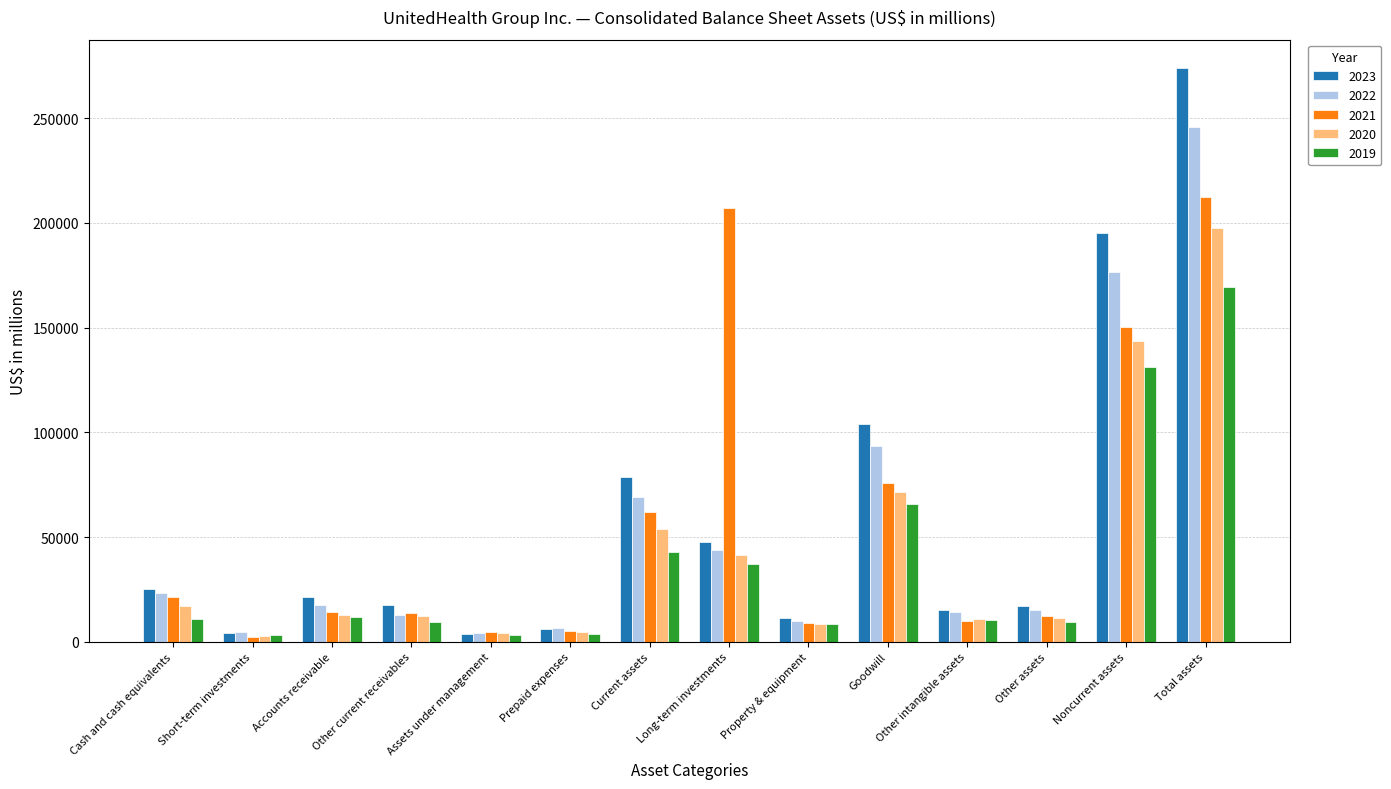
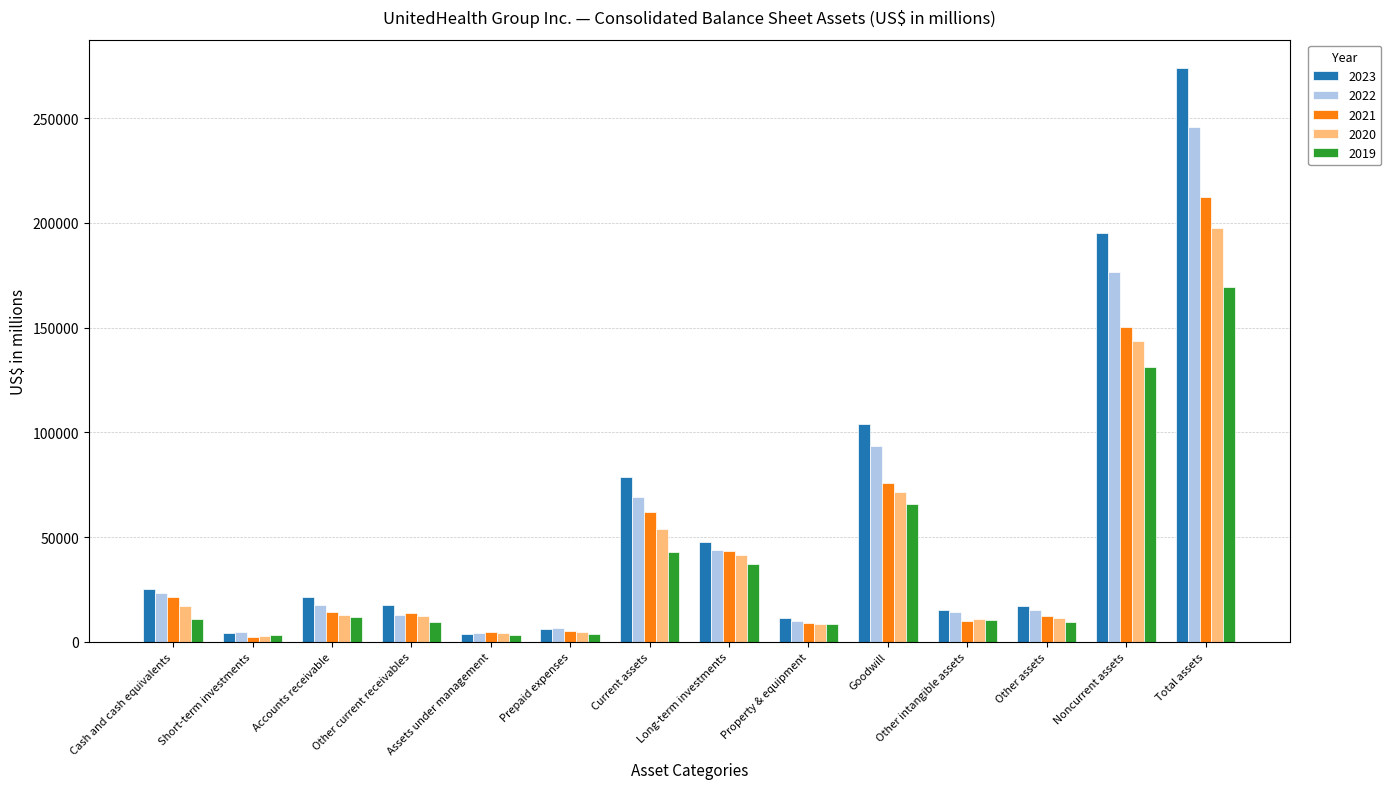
  {
    "2023": {
      "Cash and cash equivalents": 25000,
      "Short-term investments": 4000,
      "Accounts receivable": 21000,
      "Other current receivables": 18000,
      "Assets under management": 4000,
      "Prepaid expenses": 6000,
      "Current assets": 78000,
      "Long-term investments": 48000,
      "Property & equipment": 11000,
      "Goodwill": 104000,
      "Other intangible assets": 15000,
      "Other assets": 17000,
      "Noncurrent assets": 195000,
      "Total assets": 274000
    },
    "2022": {
      "Cash and cash equivalents": 23000,
      "Short-term investments": 5000,
      "Accounts receivable": 18000,
      "Other current receivables": 13000,
      "Assets under management": 4000,
      "Prepaid expenses": 7000,
      "Current assets": 69000,
      "Long-term investments": 44000,
      "Property & equipment": 10000,
      "Goodwill": 93000,
      "Other intangible assets": 14000,
      "Other assets": 15000,
      "Noncurrent assets": 177000,
      "Total assets": 246000
    },
    "2021": {
      "Cash and cash equivalents": 21000,
      "Short-term investments": 3000,
      "Accounts receivable": 14000,
      "Other current receivables": 14000,
      "Assets under management": 4000,
      "Prepaid expenses": 5000,
      "Current assets": 62000,
-     "Long-term investments": 207000,
+     "Long-term investments": 43000,
      "Property & equipment": 9000,
      "Goodwill": 76000,
      "Other intangible assets": 10000,
      "Other assets": 13000,
      "Noncurrent assets": 150000,
      "Total assets": 212000
    },
    "2020": {
      "Cash and cash equivalents": 17000,
      "Short-term investments": 3000,
      "Accounts receivable": 13000,
      "Other current receivables": 13000,
      "Assets under management": 4000,
      "Prepaid expenses": 4000,
      "Current assets": 54000,
      "Long-term investments": 41000,
      "Property & equipment": 9000,
      "Goodwill": 71000,
      "Other intangible assets": 11000,
      "Other assets": 12000,
      "Noncurrent assets": 144000,
      "Total assets": 197000
    },
    "2019": {
      "Cash and cash equivalents": 11000,
      "Short-term investments": 3000,
      "Accounts receivable": 12000,
      "Other current receivables": 10000,
      "Assets under management": 3000,
      "Prepaid expenses": 4000,
      "Current assets": 43000,
      "Long-term investments": 37000,
      "Property & equipment": 9000,
      "Goodwill": 66000,
      "Other intangible assets": 10000,
      "Other assets": 9000,
      "Noncurrent assets": 131000,
      "Total assets": 169000
    }
  }
